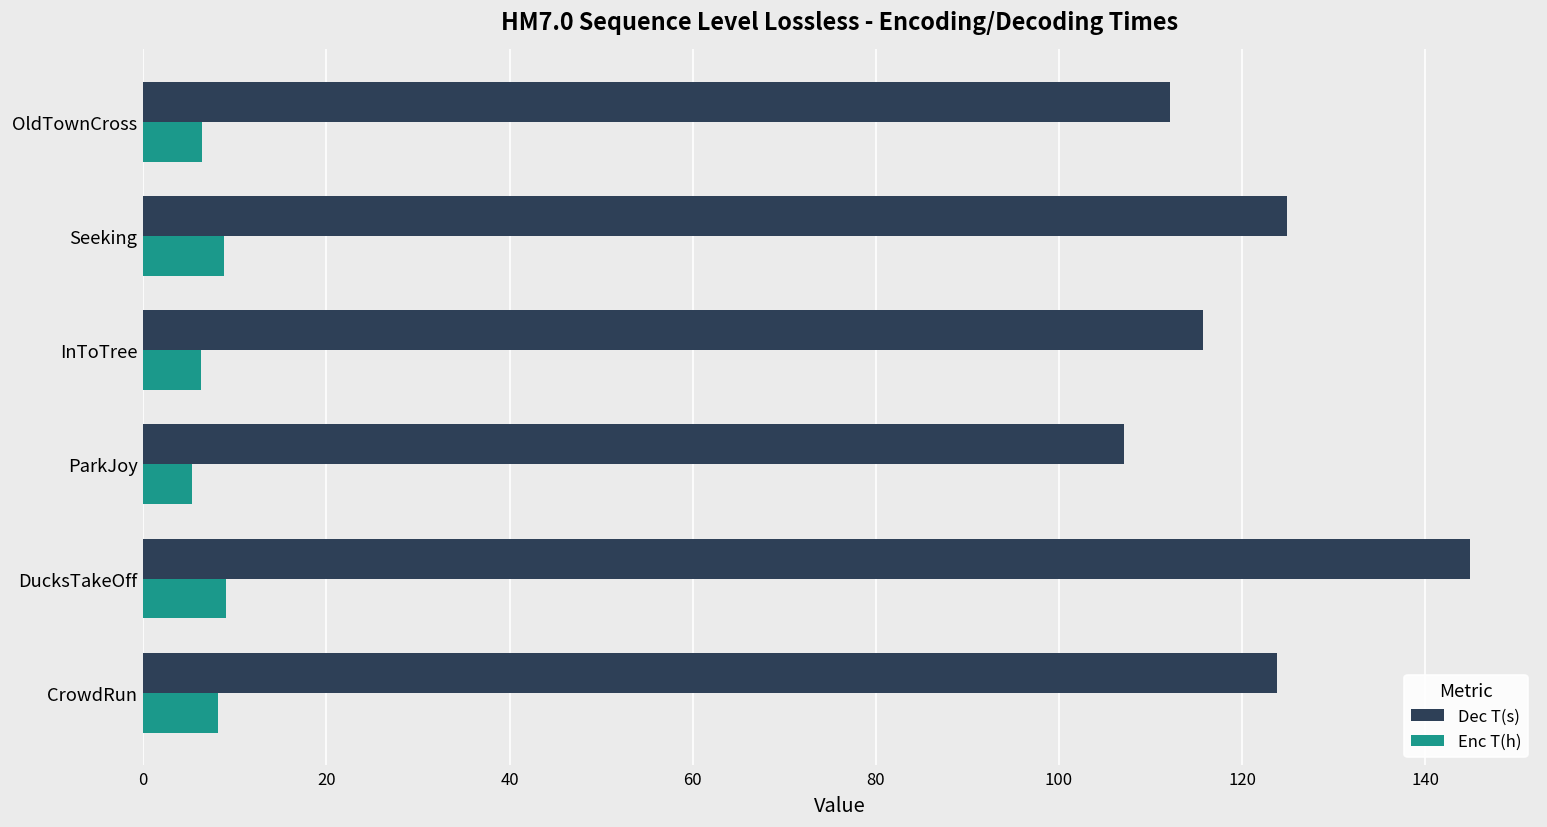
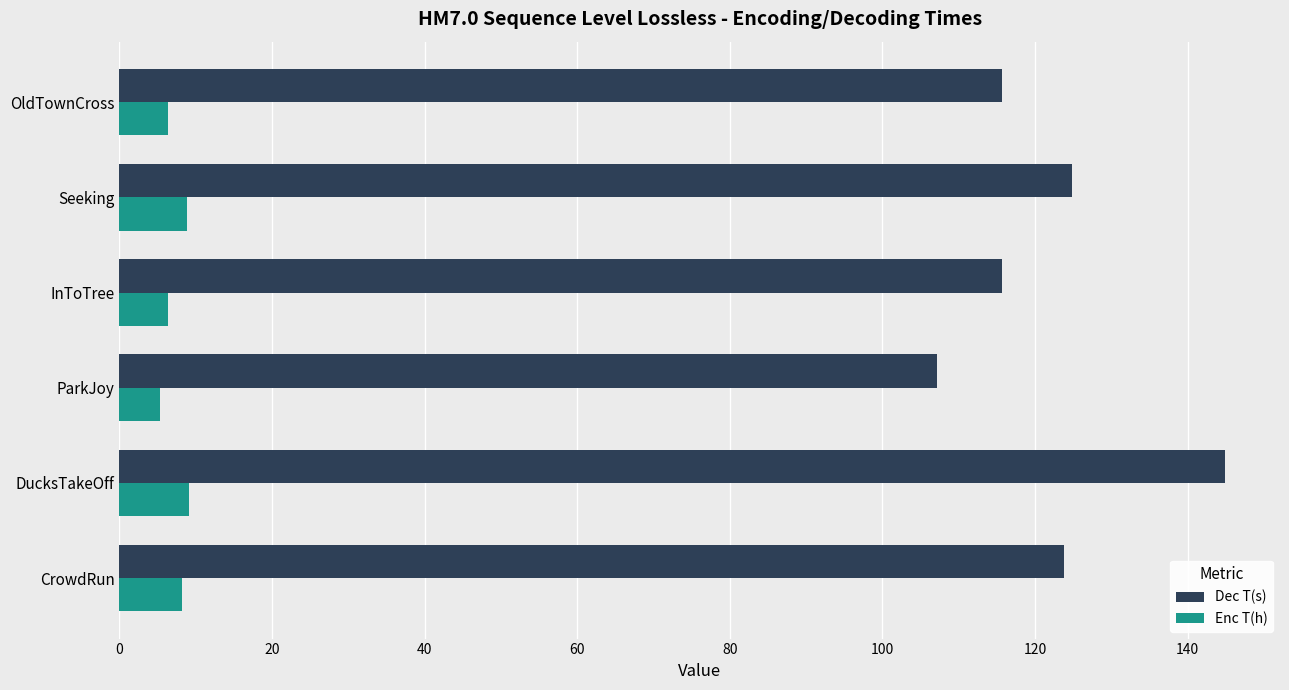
  {
    "Dec T(s)": {
-     "OldTownCross": 112,
+     "OldTownCross": 116,
      "Seeking": 125,
      "InToTree": 116,
      "ParkJoy": 107,
      "DucksTakeOff": 145,
      "CrowdRun": 124
    },
    "Enc T(h)": {
      "OldTownCross": 6,
      "Seeking": 9,
      "InToTree": 6,
      "ParkJoy": 5,
      "DucksTakeOff": 9,
      "CrowdRun": 8
    }
  }
